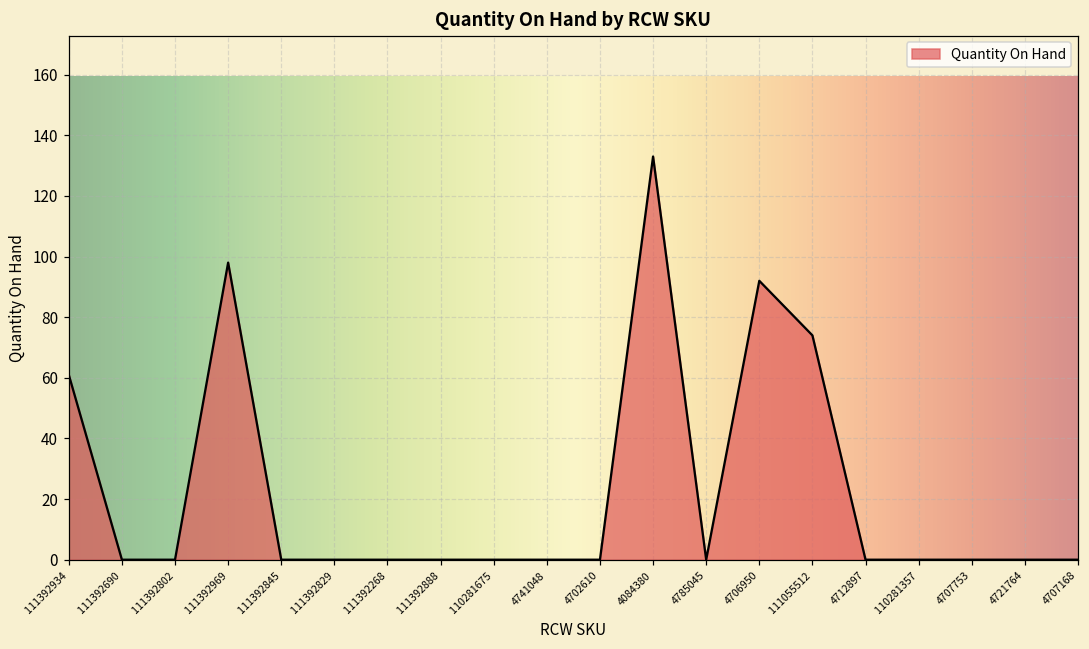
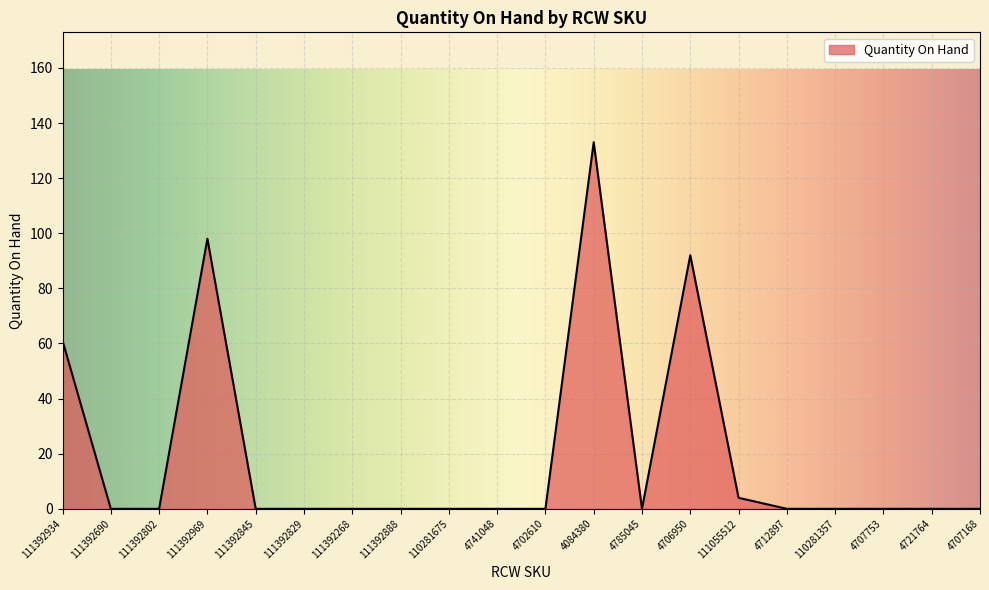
  {
    "111392934": 61,
    "111392690": 0,
    "111392802": 0,
    "111392969": 98,
    "111392845": 0,
    "111392829": 0,
    "111392268": 0,
    "111392888": 0,
    "110281675": 0,
    "4741048": 0,
    "4702610": 0,
    "4084380": 133,
    "4785045": 0,
    "4706950": 92,
-   "111055512": 74,
+   "111055512": 4,
    "4712897": 0,
    "110281357": 0,
    "4707753": 0,
    "4721764": 0,
    "4707168": 0
  }
